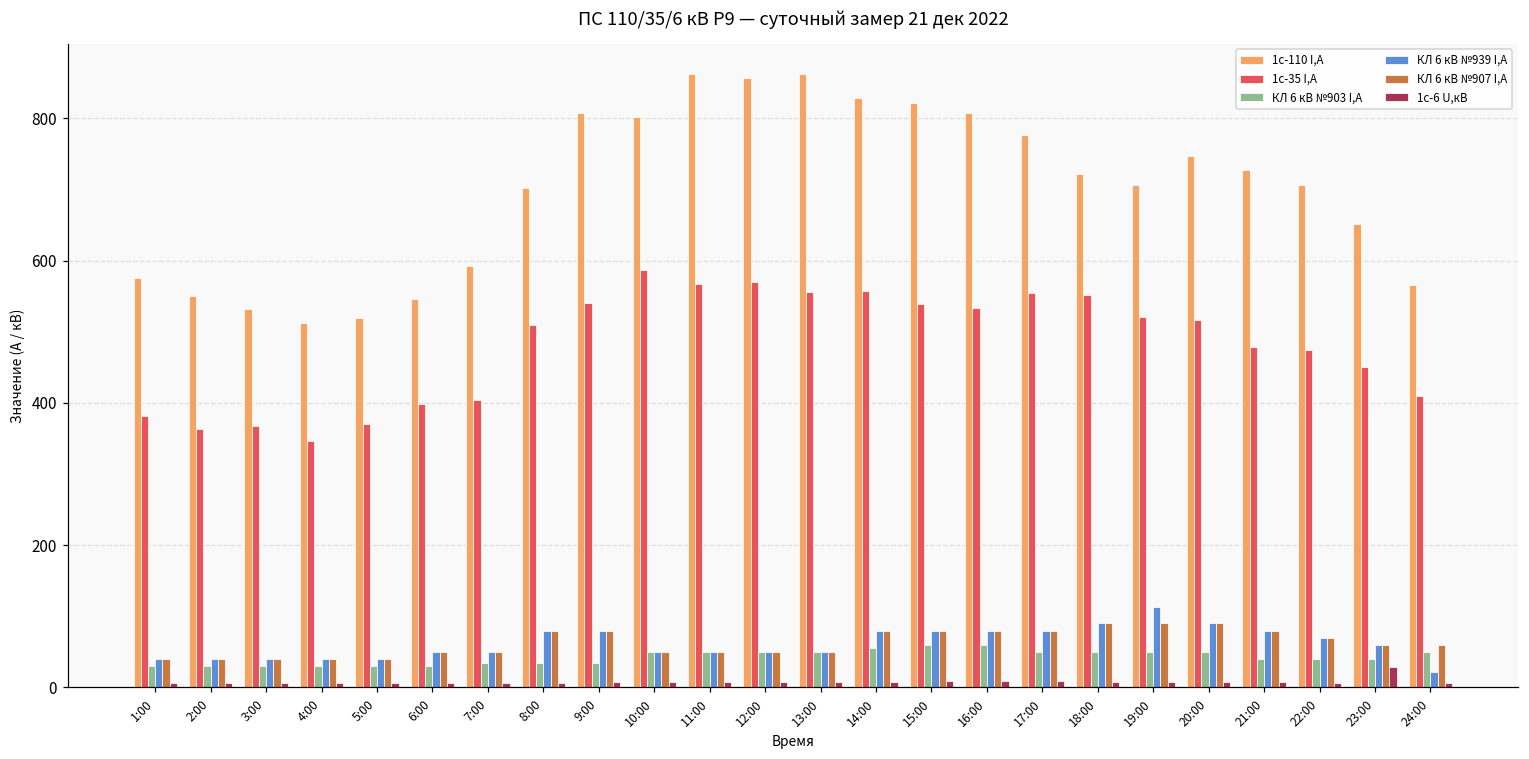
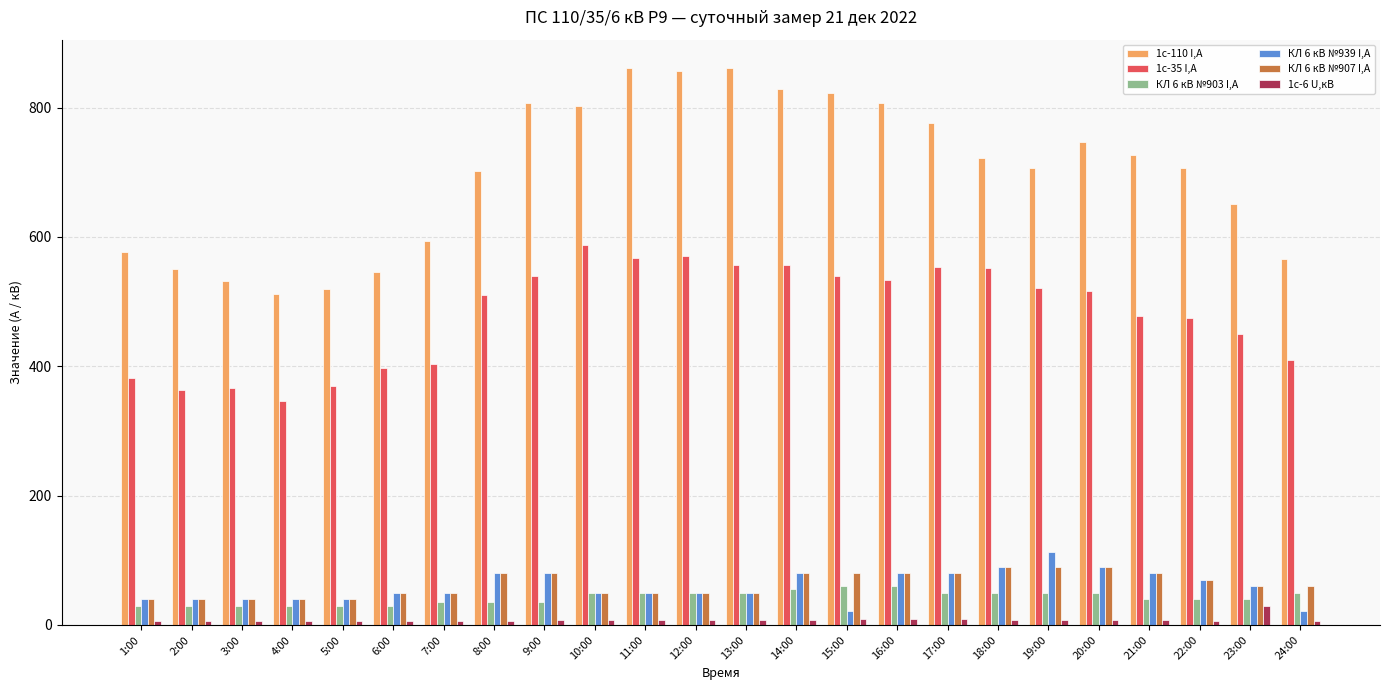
  {
    "1с-110 I,A": {
      "1:00": 580,
      "2:00": 550,
      "3:00": 530,
      "4:00": 510,
      "5:00": 520,
      "6:00": 550,
      "7:00": 590,
      "8:00": 700,
      "9:00": 810,
      "10:00": 800,
      "11:00": 860,
      "12:00": 860,
      "13:00": 860,
      "14:00": 830,
      "15:00": 820,
      "16:00": 810,
      "17:00": 780,
      "18:00": 720,
      "19:00": 710,
      "20:00": 750,
      "21:00": 730,
      "22:00": 710,
      "23:00": 650,
      "24:00": 570
    },
    "КЛ 6 кВ №903 I,A": {
      "1:00": 30,
      "2:00": 30,
      "3:00": 30,
      "4:00": 30,
      "5:00": 30,
      "6:00": 30,
      "7:00": 40,
      "8:00": 40,
      "9:00": 40,
      "10:00": 50,
      "11:00": 50,
      "12:00": 50,
      "13:00": 50,
      "14:00": 60,
      "15:00": 60,
      "16:00": 60,
      "17:00": 50,
      "18:00": 50,
      "19:00": 50,
      "20:00": 50,
      "21:00": 40,
      "22:00": 40,
      "23:00": 40,
      "24:00": 50
    },
    "КЛ 6 кВ №939 I,A": {
      "1:00": 40,
      "2:00": 40,
      "3:00": 40,
      "4:00": 40,
      "5:00": 40,
      "6:00": 50,
      "7:00": 50,
      "8:00": 80,
      "9:00": 80,
      "10:00": 50,
      "11:00": 50,
      "12:00": 50,
      "13:00": 50,
      "14:00": 80,
-     "15:00": 80,
+     "15:00": 20,
      "16:00": 80,
      "17:00": 80,
      "18:00": 90,
      "19:00": 110,
      "20:00": 90,
      "21:00": 80,
      "22:00": 70,
      "23:00": 60,
      "24:00": 20
    },
    "1с-6 U,кВ": {
      "1:00": 10,
      "2:00": 10,
      "3:00": 10,
      "4:00": 10,
      "5:00": 10,
      "6:00": 10,
      "7:00": 10,
      "8:00": 10,
      "9:00": 10,
      "10:00": 10,
      "11:00": 10,
      "12:00": 10,
      "13:00": 10,
      "14:00": 10,
      "15:00": 10,
      "16:00": 10,
      "17:00": 10,
      "18:00": 10,
      "19:00": 10,
      "20:00": 10,
      "21:00": 10,
      "22:00": 10,
      "23:00": 30,
      "24:00": 10
    }
  }
